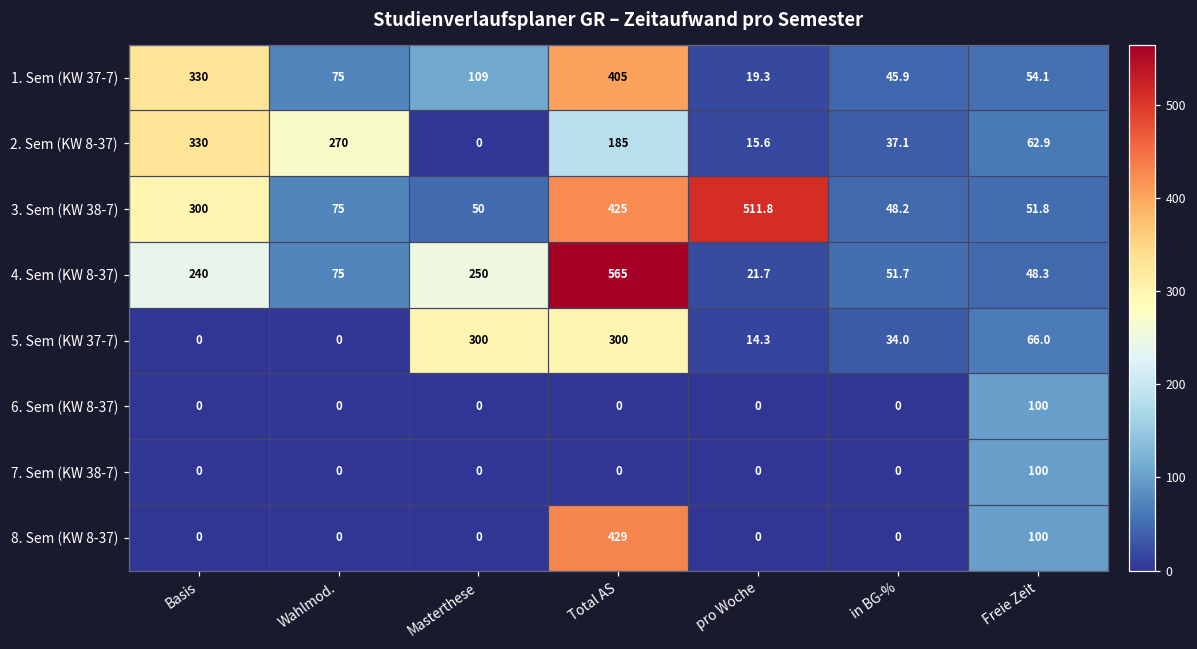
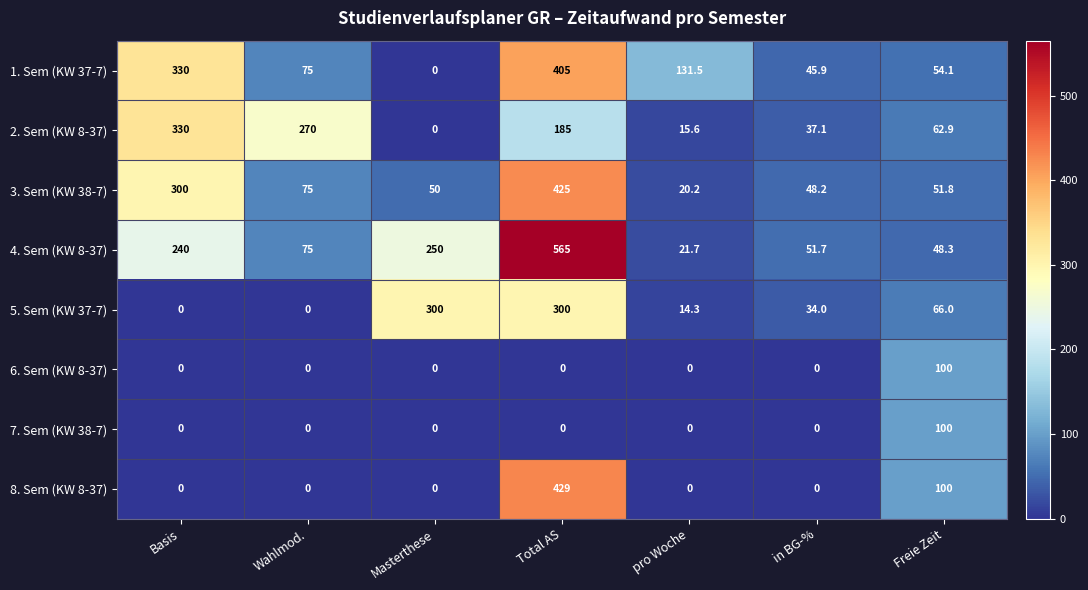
  {
    "1. Sem (KW 37-7)": {
      "Basis": 330,
      "Wahlmod.": 75,
-     "Masterthese": 109,
+     "Masterthese": 0,
      "Total AS": 405,
-     "pro Woche": 19.3,
+     "pro Woche": 131.5,
      "in BG-%": 45.9,
      "Freie Zeit": 54.1
    },
    "2. Sem (KW 8-37)": {
      "Basis": 330,
      "Wahlmod.": 270,
      "Masterthese": 0,
      "Total AS": 185,
      "pro Woche": 15.6,
      "in BG-%": 37.1,
      "Freie Zeit": 62.9
    },
    "3. Sem (KW 38-7)": {
      "Basis": 300,
      "Wahlmod.": 75,
      "Masterthese": 50,
      "Total AS": 425,
-     "pro Woche": 511.8,
+     "pro Woche": 20.2,
      "in BG-%": 48.2,
      "Freie Zeit": 51.8
    },
    "4. Sem (KW 8-37)": {
      "Basis": 240,
      "Wahlmod.": 75,
      "Masterthese": 250,
      "Total AS": 565,
      "pro Woche": 21.7,
      "in BG-%": 51.7,
      "Freie Zeit": 48.3
    },
    "5. Sem (KW 37-7)": {
      "Basis": 0,
      "Wahlmod.": 0,
      "Masterthese": 300,
      "Total AS": 300,
      "pro Woche": 14.3,
      "in BG-%": 34.0,
      "Freie Zeit": 66.0
    },
    "6. Sem (KW 8-37)": {
      "Basis": 0,
      "Wahlmod.": 0,
      "Masterthese": 0,
      "Total AS": 0,
      "pro Woche": 0,
      "in BG-%": 0,
      "Freie Zeit": 100
    },
    "7. Sem (KW 38-7)": {
      "Basis": 0,
      "Wahlmod.": 0,
      "Masterthese": 0,
      "Total AS": 0,
      "pro Woche": 0,
      "in BG-%": 0,
      "Freie Zeit": 100
    },
    "8. Sem (KW 8-37)": {
      "Basis": 0,
      "Wahlmod.": 0,
      "Masterthese": 0,
      "Total AS": 429,
      "pro Woche": 0,
      "in BG-%": 0,
      "Freie Zeit": 100
    }
  }
